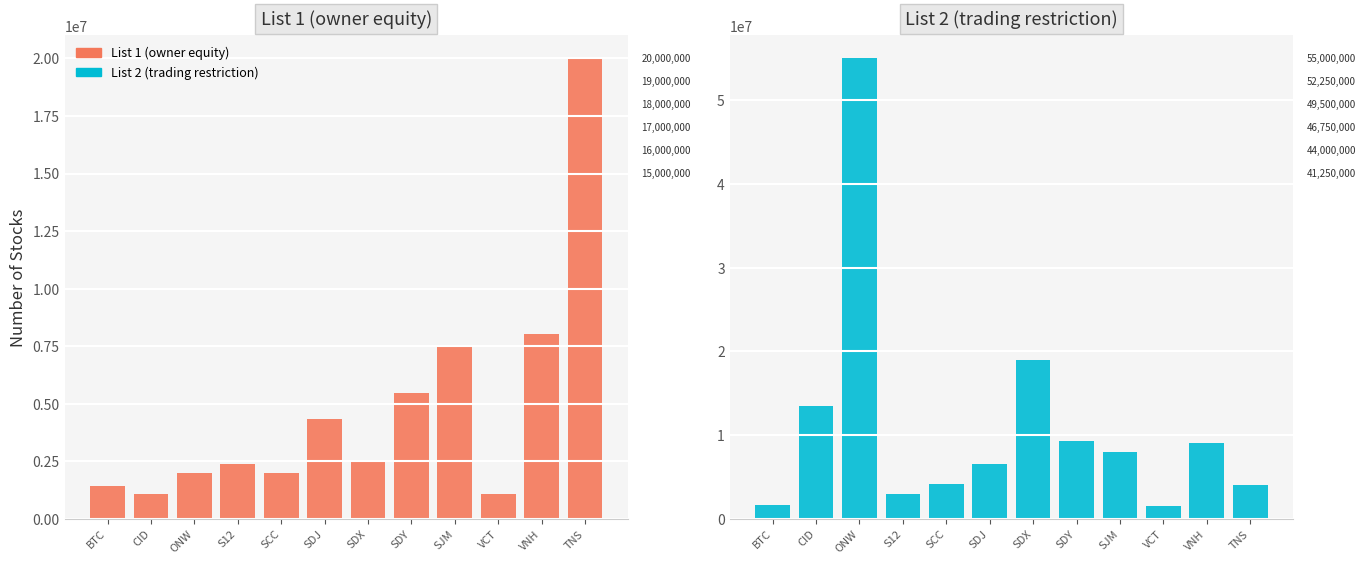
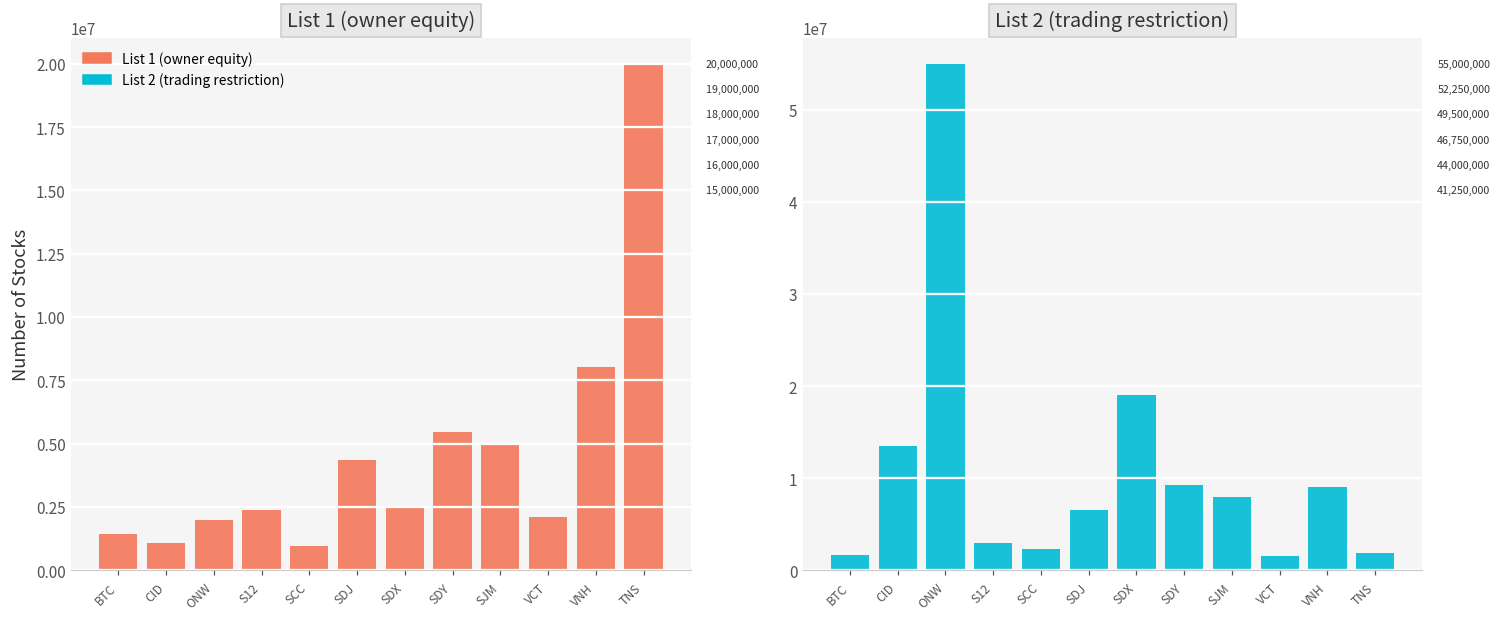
  {
    "List 1 (owner equity)": {
      "BTC": 1400000,
      "CID": 1100000,
      "ONW": 2000000,
      "S12": 2400000,
-     "SCC": 2000000,
+     "SCC": 1000000,
      "SDJ": 4300000,
      "SDX": 2500000,
      "SDY": 5500000,
-     "SJM": 7500000,
-     "VCT": 1100000,
+     "SJM": 5000000,
+     "VCT": 2100000,
      "VNH": 8000000,
      "TNS": 20000000
    },
    "List 2 (trading restriction)": {
      "BTC": 2000000,
      "CID": 14000000,
      "ONW": 55000000,
      "S12": 3000000,
-     "SCC": 4000000,
+     "SCC": 2000000,
      "SDJ": 7000000,
      "SDX": 19000000,
      "SDY": 9000000,
      "SJM": 8000000,
      "VCT": 2000000,
      "VNH": 9000000,
-     "TNS": 4000000
+     "TNS": 2000000
    }
  }
